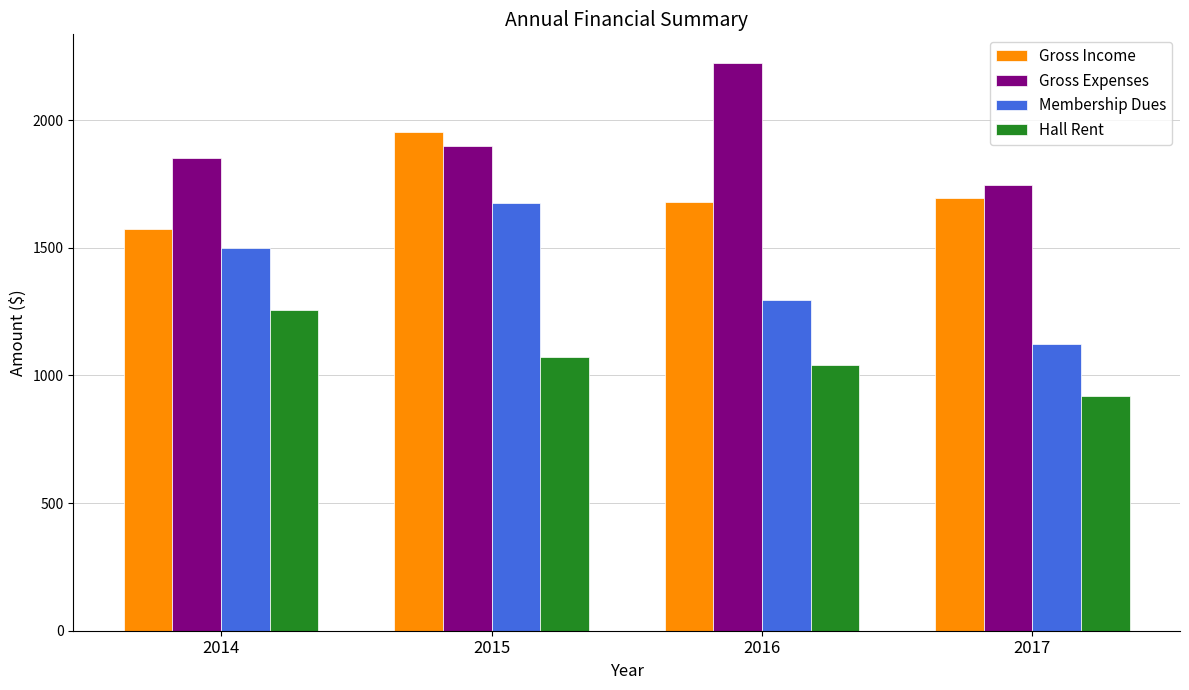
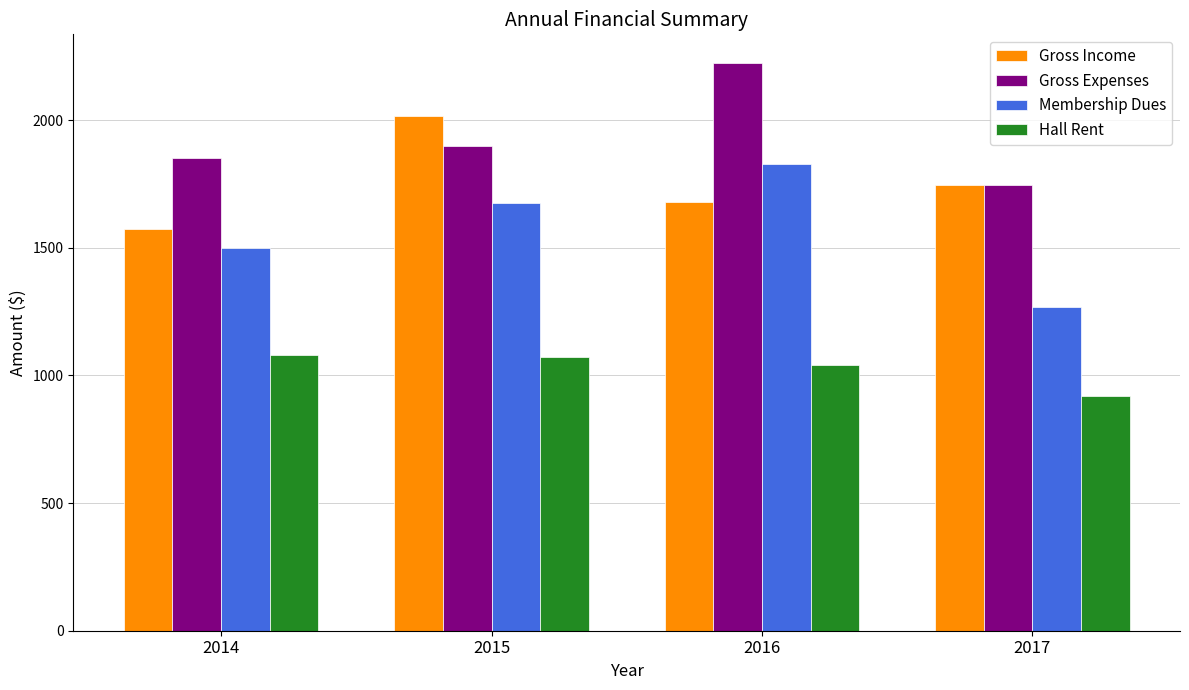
  {
    "Gross Income": {
      "2014": 1570,
-     "2015": 1950,
+     "2015": 2010,
      "2016": 1680,
-     "2017": 1700
+     "2017": 1750
    },
    "Gross Expenses": {
      "2014": 1850,
      "2015": 1900,
      "2016": 2220,
      "2017": 1750
    },
    "Membership Dues": {
      "2014": 1500,
      "2015": 1680,
-     "2016": 1290,
-     "2017": 1130
+     "2016": 1830,
+     "2017": 1270
    },
    "Hall Rent": {
-     "2014": 1260,
+     "2014": 1080,
      "2015": 1070,
      "2016": 1040,
      "2017": 920
    }
  }
